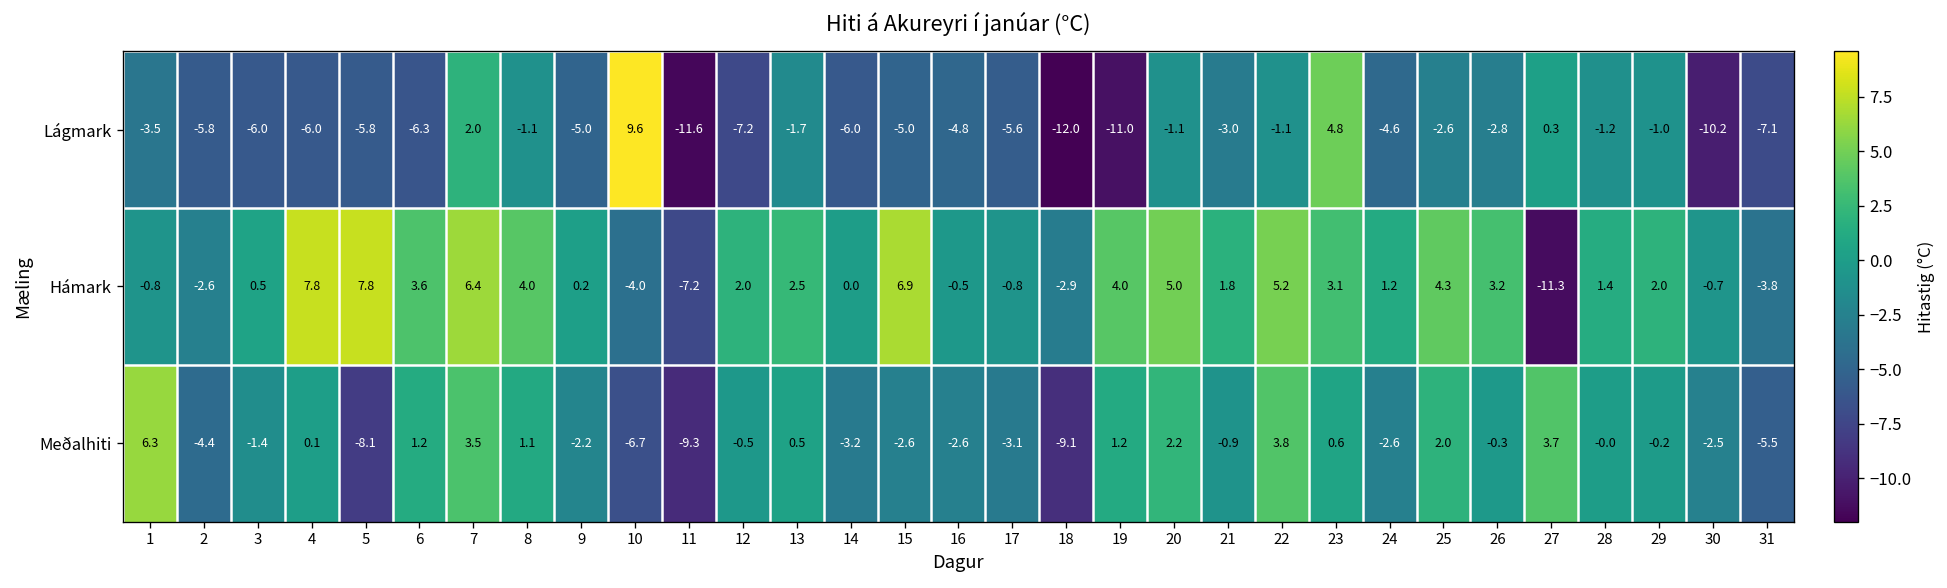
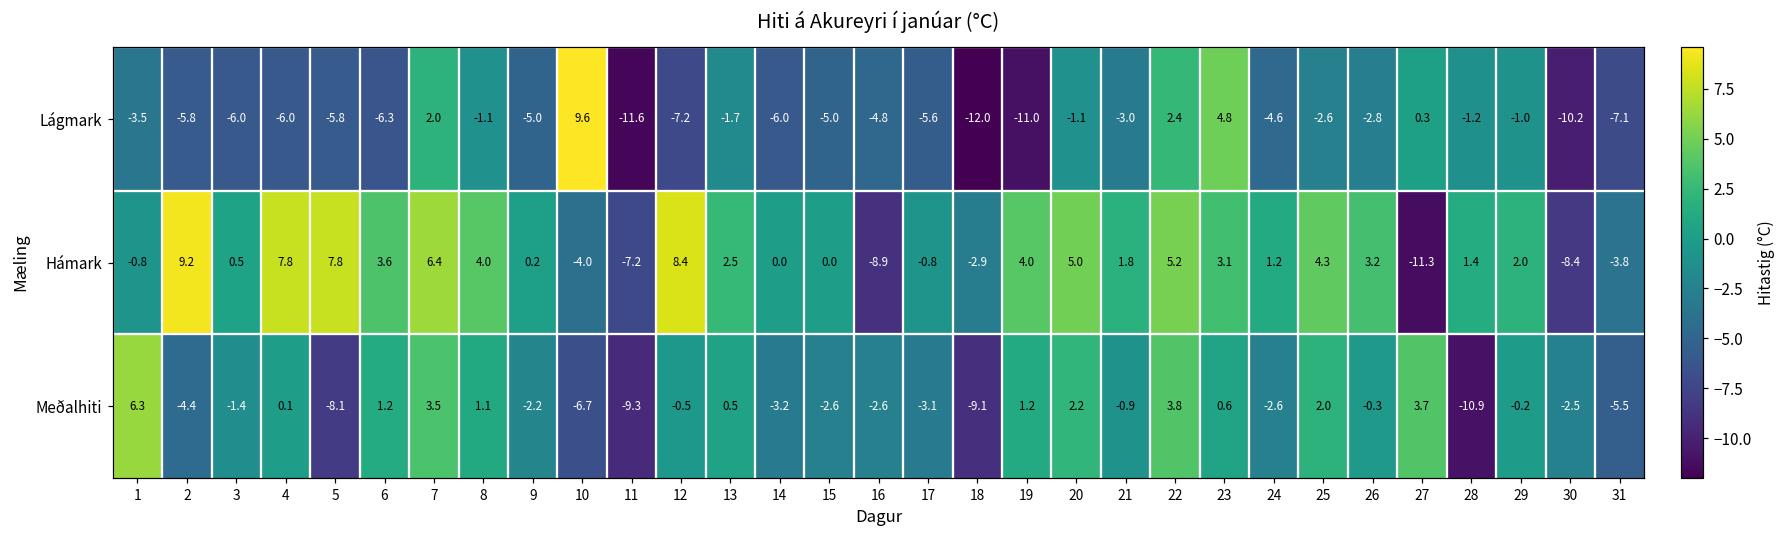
  {
    "Lágmark": {
      "1": -3.5,
      "2": -5.8,
      "3": -6.0,
      "4": -6.0,
      "5": -5.8,
      "6": -6.3,
      "7": 2.0,
      "8": -1.1,
      "9": -5.0,
      "10": 9.6,
      "11": -11.6,
      "12": -7.2,
      "13": -1.7,
      "14": -6.0,
      "15": -5.0,
      "16": -4.8,
      "17": -5.6,
      "18": -12.0,
      "19": -11.0,
      "20": -1.1,
      "21": -3.0,
-     "22": -1.1,
+     "22": 2.4,
      "23": 4.8,
      "24": -4.6,
      "25": -2.6,
      "26": -2.8,
      "27": 0.3,
      "28": -1.2,
      "29": -1.0,
      "30": -10.2,
      "31": -7.1
    },
    "Hámark": {
      "1": -0.8,
-     "2": -2.6,
+     "2": 9.2,
      "3": 0.5,
      "4": 7.8,
      "5": 7.8,
      "6": 3.6,
      "7": 6.4,
      "8": 4.0,
      "9": 0.2,
      "10": -4.0,
      "11": -7.2,
-     "12": 2.0,
+     "12": 8.4,
      "13": 2.5,
      "14": 0.0,
-     "15": 6.9,
-     "16": -0.5,
+     "15": 0.0,
+     "16": -8.9,
      "17": -0.8,
      "18": -2.9,
      "19": 4.0,
      "20": 5.0,
      "21": 1.8,
      "22": 5.2,
      "23": 3.1,
      "24": 1.2,
      "25": 4.3,
      "26": 3.2,
      "27": -11.3,
      "28": 1.4,
      "29": 2.0,
-     "30": -0.7,
+     "30": -8.4,
      "31": -3.8
    },
    "Meðalhiti": {
      "1": 6.3,
      "2": -4.4,
      "3": -1.4,
      "4": 0.1,
      "5": -8.1,
      "6": 1.2,
      "7": 3.5,
      "8": 1.1,
      "9": -2.2,
      "10": -6.7,
      "11": -9.3,
      "12": -0.5,
      "13": 0.5,
      "14": -3.2,
      "15": -2.6,
      "16": -2.6,
      "17": -3.1,
      "18": -9.1,
      "19": 1.2,
      "20": 2.2,
      "21": -0.9,
      "22": 3.8,
      "23": 0.6,
      "24": -2.6,
      "25": 2.0,
      "26": -0.3,
      "27": 3.7,
-     "28": -0.0,
+     "28": -10.9,
      "29": -0.2,
      "30": -2.5,
      "31": -5.5
    }
  }
